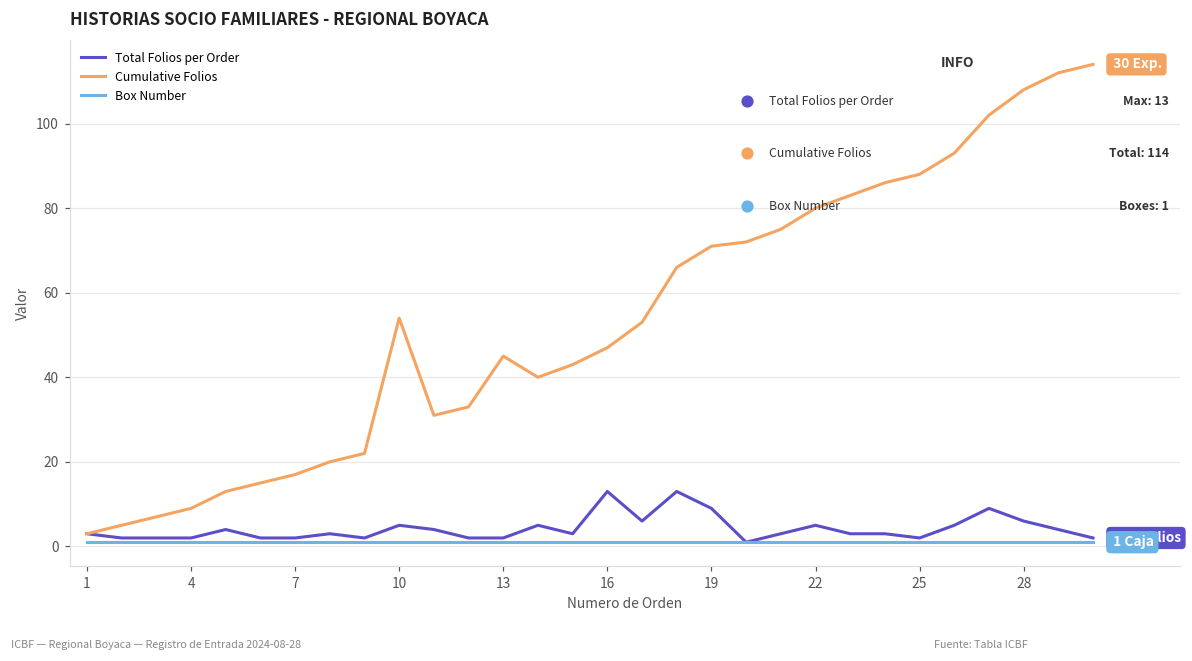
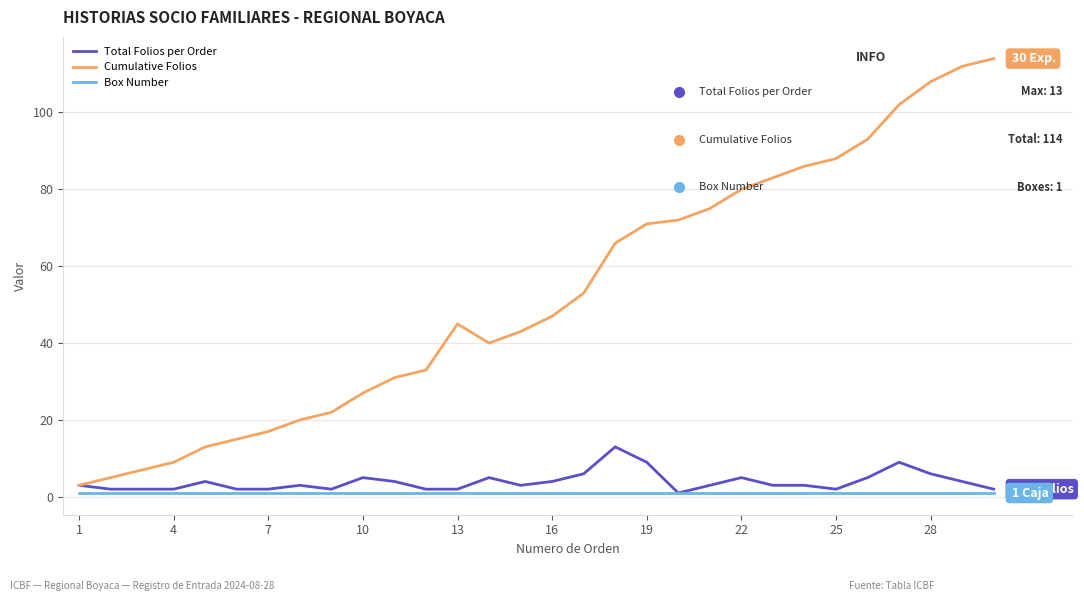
  {
    "Total Folios per Order": {
      "4": 2,
      "7": 2,
      "10": 5,
      "13": 2,
-     "16": 13,
+     "16": 4,
      "19": 9,
      "22": 5,
      "25": 2,
      "28": 6
    },
    "Cumulative Folios": {
      "4": 9,
      "7": 17,
-     "10": 54,
+     "10": 27,
      "13": 45,
      "16": 47,
      "19": 71,
      "22": 80,
      "25": 88,
      "28": 108
    },
    "Box Number": {
      "1": 1,
      "4": 1,
      "7": 1,
      "10": 1,
      "13": 1,
      "16": 1,
      "19": 1,
      "22": 1,
      "25": 1,
      "28": 1
    }
  }
